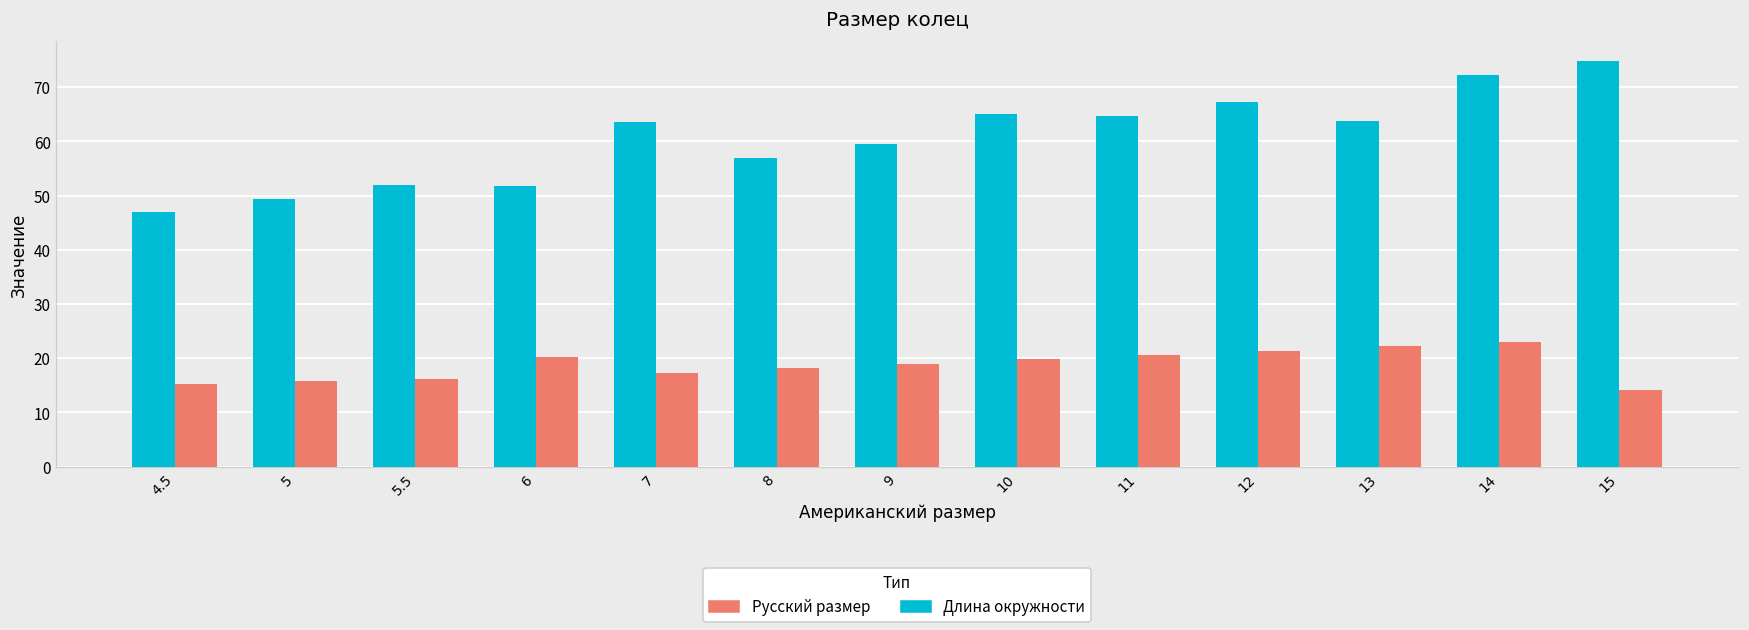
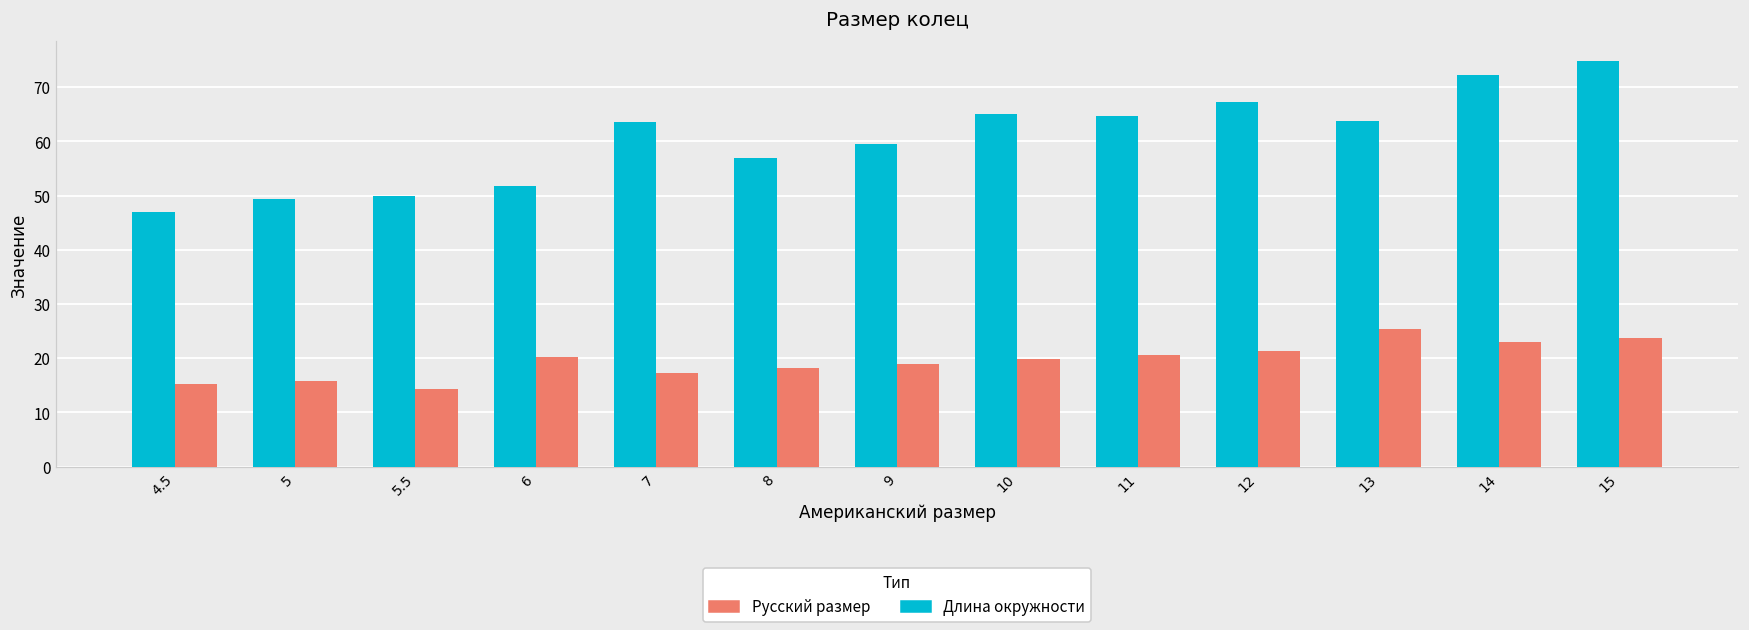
  {
    "Длина окружности": {
      "4.5": 47,
      "5": 49,
-     "5.5": 52,
+     "5.5": 50,
      "6": 52,
      "7": 64,
      "8": 57,
      "9": 60,
      "10": 65,
      "11": 65,
      "12": 67,
      "13": 64,
      "14": 72,
      "15": 75
    },
    "Русский размер": {
      "4.5": 15,
      "5": 16,
-     "5.5": 16,
+     "5.5": 14,
      "6": 20,
      "7": 17,
      "8": 18,
      "9": 19,
      "10": 20,
      "11": 21,
      "12": 21,
-     "13": 22,
+     "13": 25,
      "14": 23,
-     "15": 14
+     "15": 24
    }
  }
